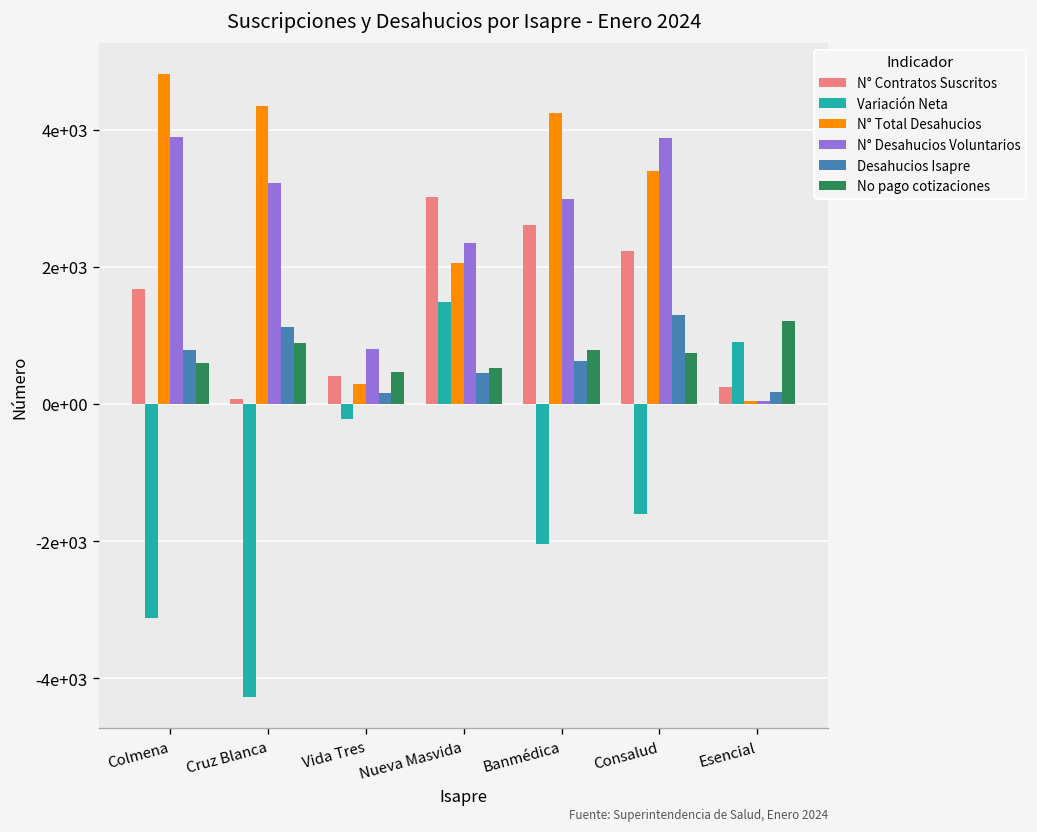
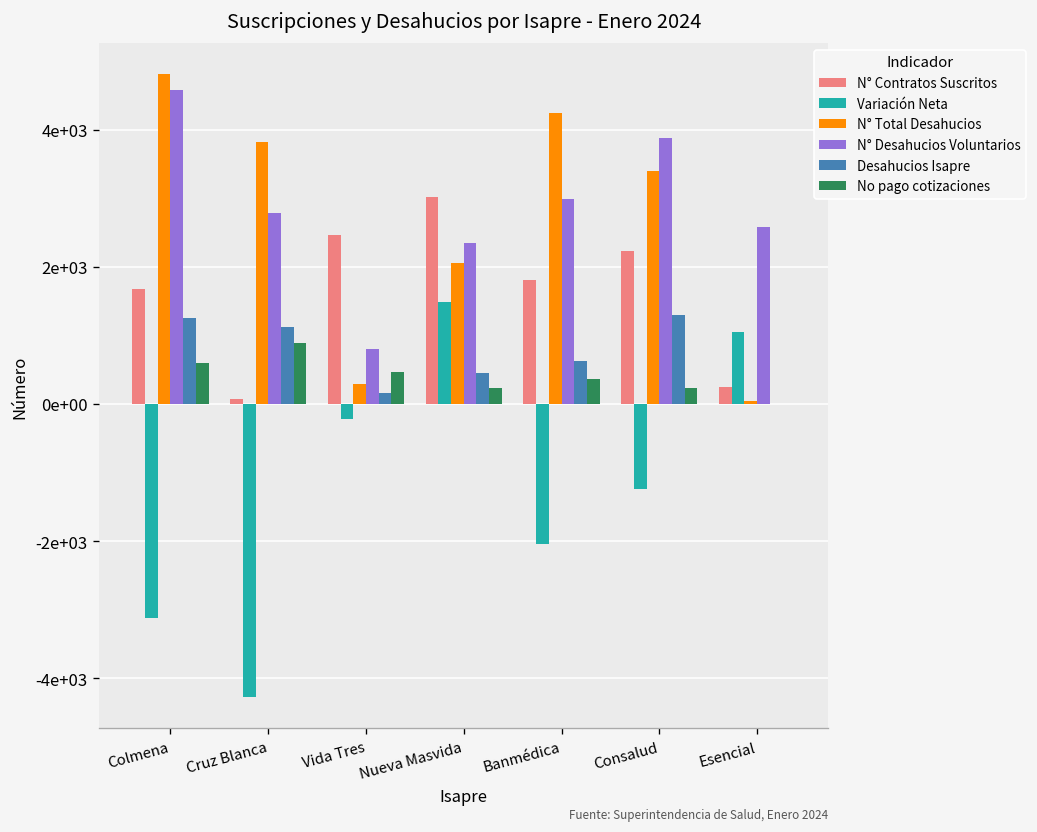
  {
    "N° Contratos Suscritos": {
      "Colmena": 1700,
      "Cruz Blanca": 100,
-     "Vida Tres": 400,
+     "Vida Tres": 2500,
      "Nueva Masvida": 3000,
-     "Banmédica": 2600,
+     "Banmédica": 1800,
      "Consalud": 2200,
      "Esencial": 300
    },
    "Variación Neta": {
      "Colmena": -3100,
      "Cruz Blanca": -4300,
      "Vida Tres": -200,
      "Nueva Masvida": 1500,
      "Banmédica": -2000,
-     "Consalud": -1600,
-     "Esencial": 900
+     "Consalud": -1200,
+     "Esencial": 1000
    },
    "N° Total Desahucios": {
      "Colmena": 4800,
-     "Cruz Blanca": 4400,
+     "Cruz Blanca": 3800,
      "Vida Tres": 300,
      "Nueva Masvida": 2100,
      "Banmédica": 4200,
      "Consalud": 3400,
      "Esencial": 100
    },
    "N° Desahucios Voluntarios": {
-     "Colmena": 3900,
-     "Cruz Blanca": 3200,
+     "Colmena": 4600,
+     "Cruz Blanca": 2800,
      "Vida Tres": 800,
      "Nueva Masvida": 2300,
      "Banmédica": 3000,
      "Consalud": 3900,
-     "Esencial": 0
+     "Esencial": 2600
    },
    "Desahucios Isapre": {
-     "Colmena": 800,
+     "Colmena": 1300,
      "Cruz Blanca": 1100,
      "Vida Tres": 200,
      "Nueva Masvida": 500,
      "Banmédica": 600,
      "Consalud": 1300,
-     "Esencial": 200
+     "Esencial": 0
    },
    "No pago cotizaciones": {
      "Colmena": 600,
      "Cruz Blanca": 900,
      "Vida Tres": 500,
-     "Nueva Masvida": 500,
-     "Banmédica": 800,
-     "Consalud": 800,
-     "Esencial": 1200
+     "Nueva Masvida": 200,
+     "Banmédica": 400,
+     "Consalud": 200,
+     "Esencial": 0
    }
  }
